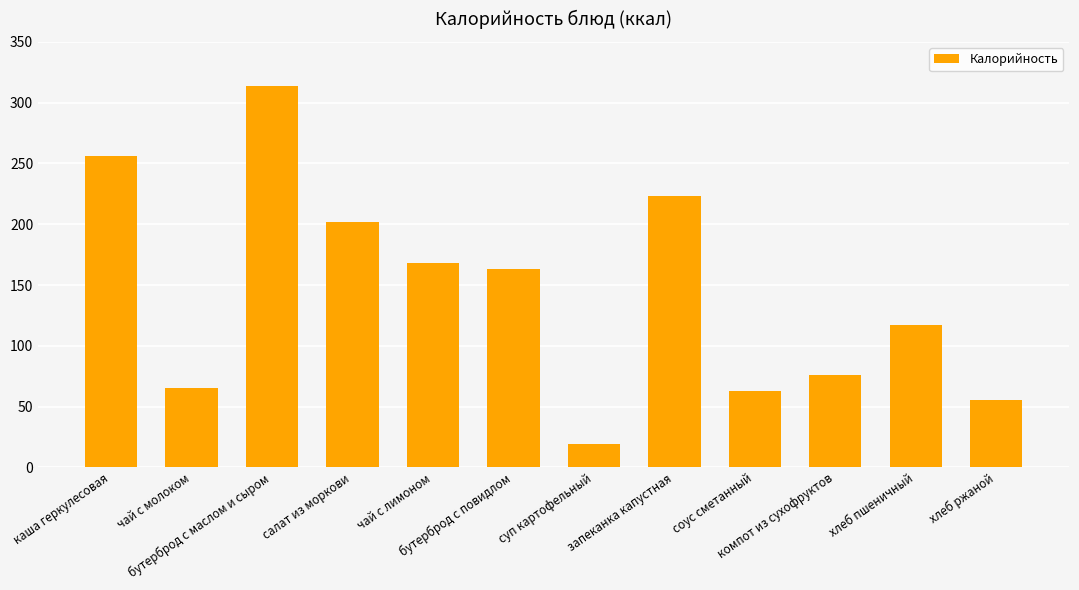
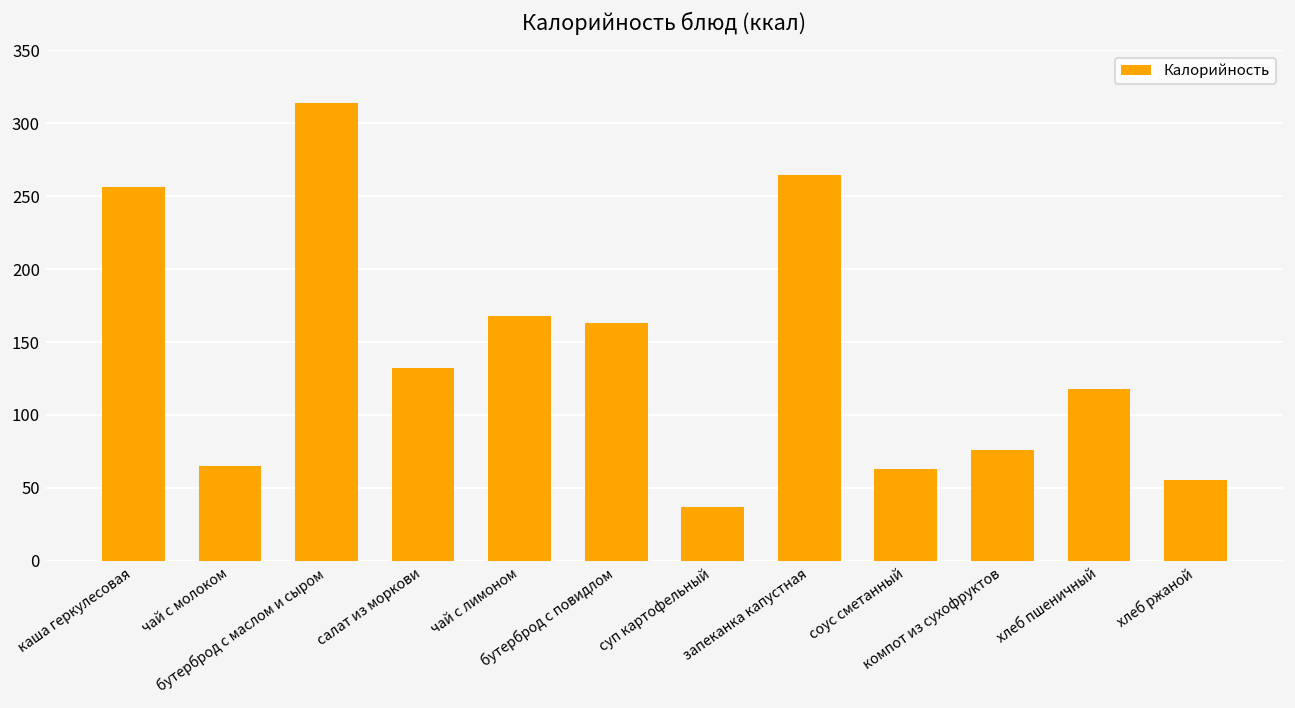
  {
    "каша геркулесовая": 256,
    "чай с молоком": 65,
    "бутерброд с маслом и сыром": 314,
-   "салат из моркови": 202,
+   "салат из моркови": 132,
    "чай с лимоном": 168,
    "бутерброд с повидлом": 163,
-   "суп картофельный": 19,
-   "запеканка капустная": 223,
+   "суп картофельный": 37,
+   "запеканка капустная": 265,
    "соус сметанный": 63,
    "компот из сухофруктов": 76,
    "хлеб пшеничный": 118,
    "хлеб ржаной": 56
  }
